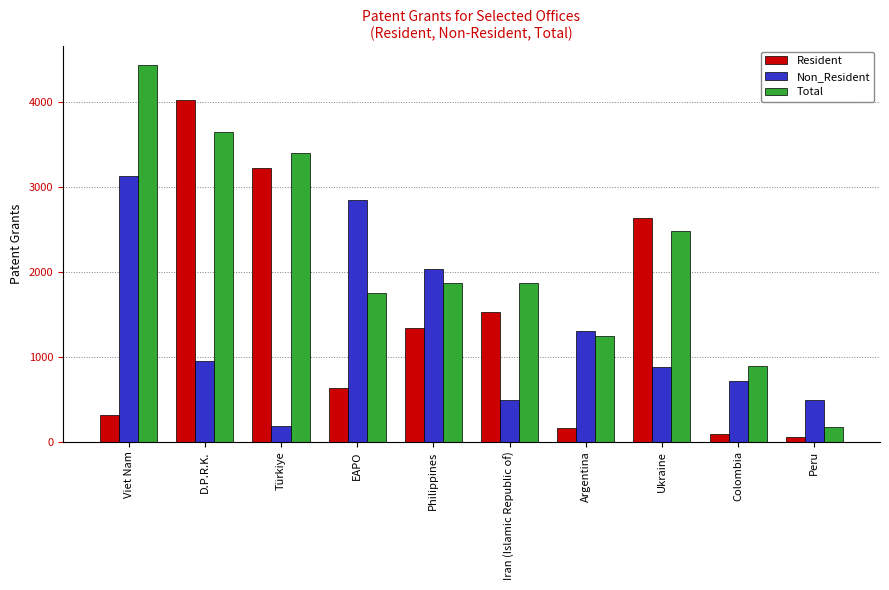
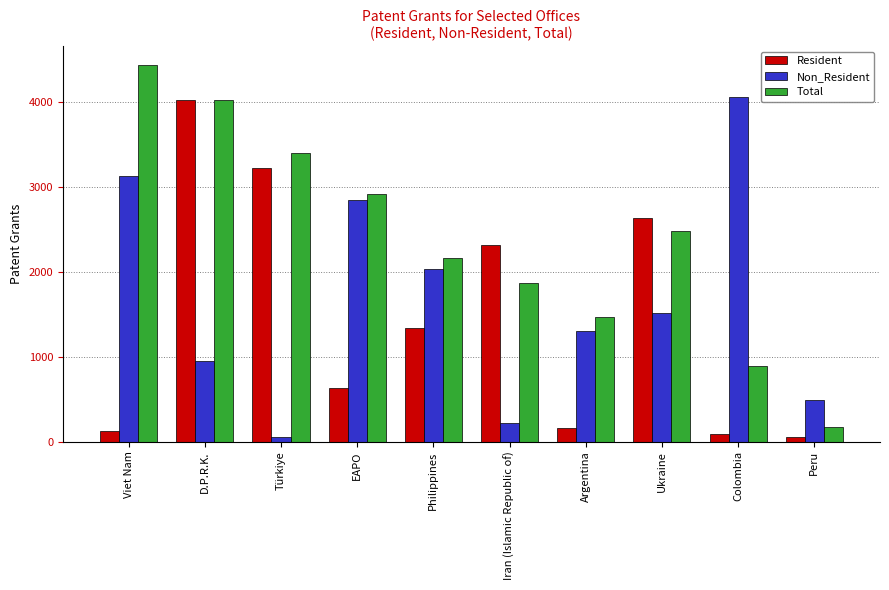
  {
    "Resident": {
-     "Viet Nam": 300,
+     "Viet Nam": 100,
      "D.P.R.K.": 4000,
      "Türkiye": 3200,
      "EAPO": 600,
      "Philippines": 1300,
-     "Iran (Islamic Republic of)": 1500,
+     "Iran (Islamic Republic of)": 2300,
      "Argentina": 200,
      "Ukraine": 2600,
      "Colombia": 100,
      "Peru": 100
    },
    "Non_Resident": {
      "Viet Nam": 3100,
      "D.P.R.K.": 1000,
-     "Türkiye": 200,
+     "Türkiye": 100,
      "EAPO": 2800,
      "Philippines": 2000,
-     "Iran (Islamic Republic of)": 500,
+     "Iran (Islamic Republic of)": 200,
      "Argentina": 1300,
-     "Ukraine": 900,
-     "Colombia": 700,
+     "Ukraine": 1500,
+     "Colombia": 4100,
      "Peru": 500
    },
    "Total": {
      "Viet Nam": 4400,
-     "D.P.R.K.": 3600,
+     "D.P.R.K.": 4000,
      "Türkiye": 3400,
-     "EAPO": 1800,
-     "Philippines": 1900,
+     "EAPO": 2900,
+     "Philippines": 2200,
      "Iran (Islamic Republic of)": 1900,
-     "Argentina": 1200,
+     "Argentina": 1500,
      "Ukraine": 2500,
      "Colombia": 900,
      "Peru": 200
    }
  }
